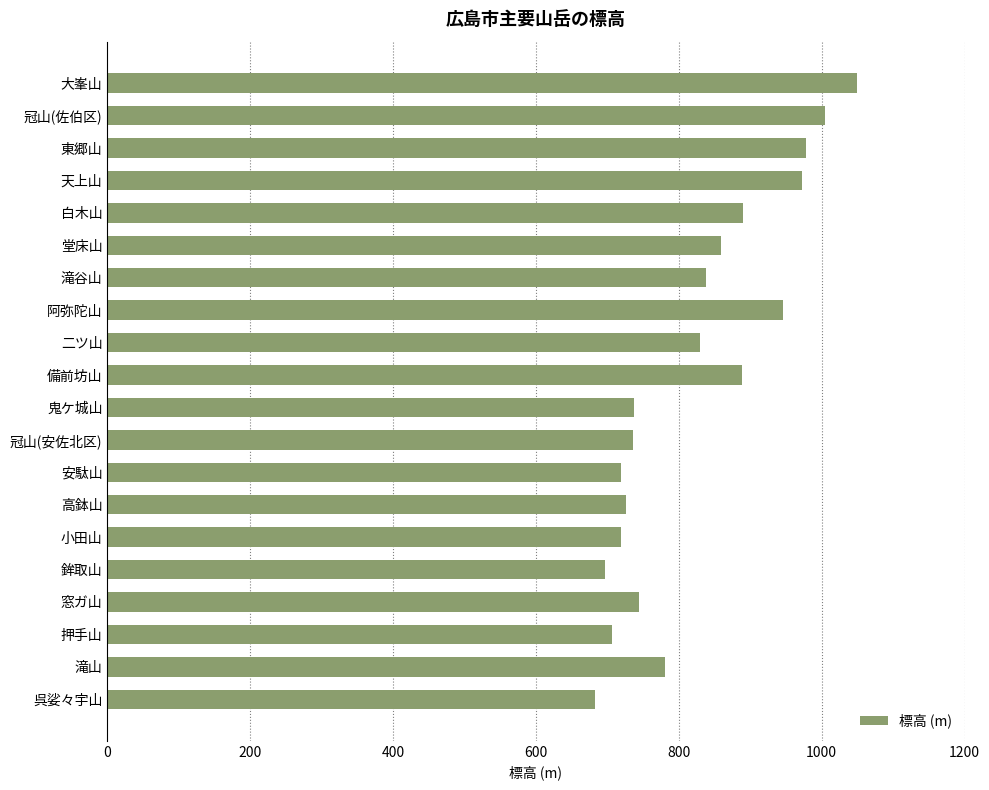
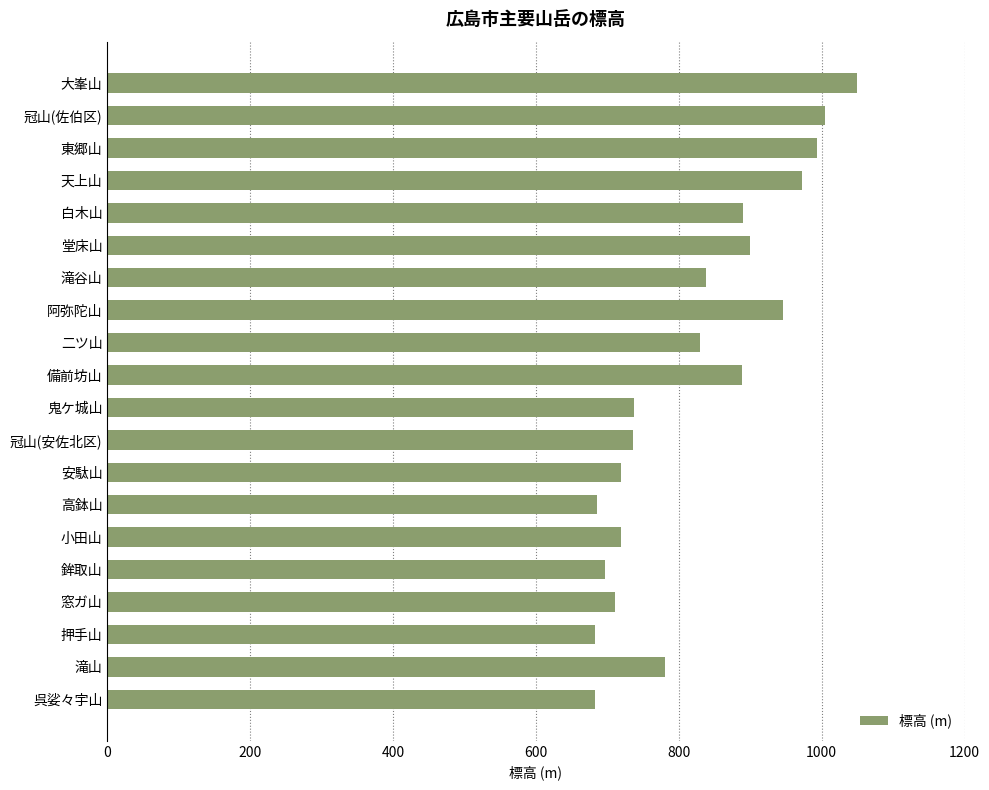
  {
    "大峯山": 1050,
    "冠山(佐伯区)": 1000,
-   "東郷山": 980,
+   "東郷山": 990,
    "天上山": 970,
    "白木山": 890,
-   "堂床山": 860,
+   "堂床山": 900,
    "滝谷山": 840,
    "阿弥陀山": 950,
    "二ツ山": 830,
    "備前坊山": 890,
    "鬼ケ城山": 740,
    "冠山(安佐北区)": 740,
    "安駄山": 720,
-   "高鉢山": 730,
+   "高鉢山": 690,
    "小田山": 720,
    "鉾取山": 700,
-   "窓ガ山": 740,
-   "押手山": 710,
+   "窓ガ山": 710,
+   "押手山": 680,
    "滝山": 780,
    "呉娑々宇山": 680
  }
